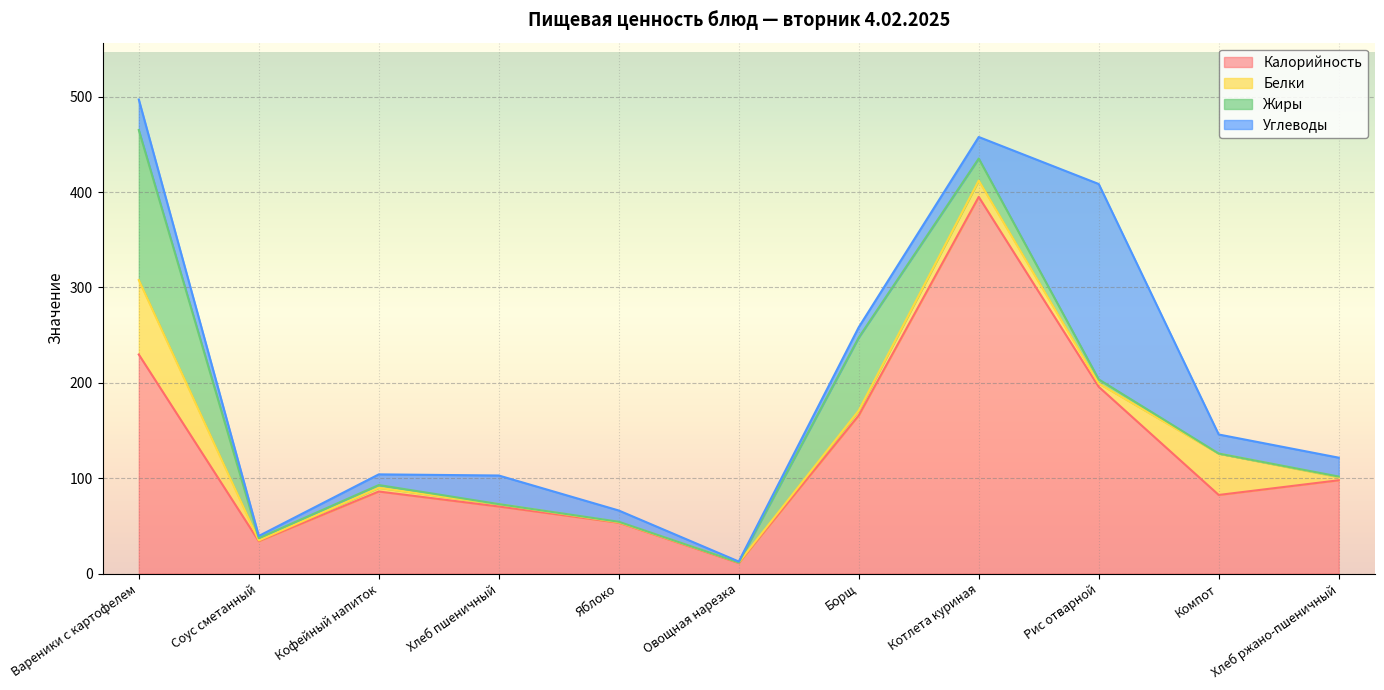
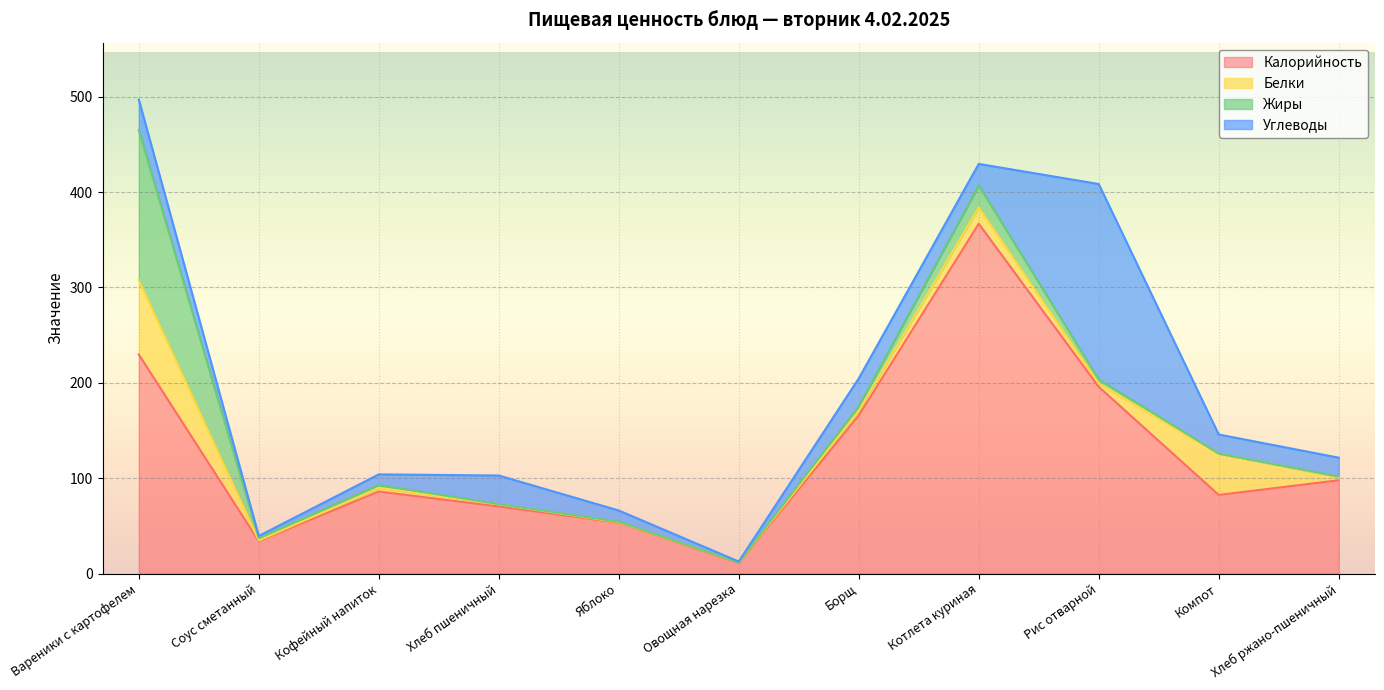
  {
    "Калорийность": {
      "Вареники с картофелем": 230,
      "Кофейный напиток": 90,
      "Борщ": 170,
-     "Котлета куриная": 400,
+     "Котлета куриная": 370,
      "Рис отварной": 200,
      "Компот": 80,
      "Хлеб ржано-пшеничный": 100
    },
    "Белки": {
      "Вареники с картофелем": 80,
      "Кофейный напиток": 0,
      "Борщ": 10,
      "Котлета куриная": 20,
      "Рис отварной": 0
    },
    "Жиры": {
      "Вареники с картофелем": 160,
      "Кофейный напиток": 0,
-     "Борщ": 80,
+     "Борщ": 0,
      "Котлета куриная": 20,
      "Рис отварной": 0
    },
    "Углеводы": {
      "Вареники с картофелем": 30,
      "Кофейный напиток": 10,
      "Хлеб пшеничный": 30,
      "Яблоко": 10,
-     "Борщ": 10,
+     "Борщ": 30,
      "Котлета куриная": 20,
      "Рис отварной": 200,
      "Компот": 20,
      "Хлеб ржано-пшеничный": 20
    }
  }
